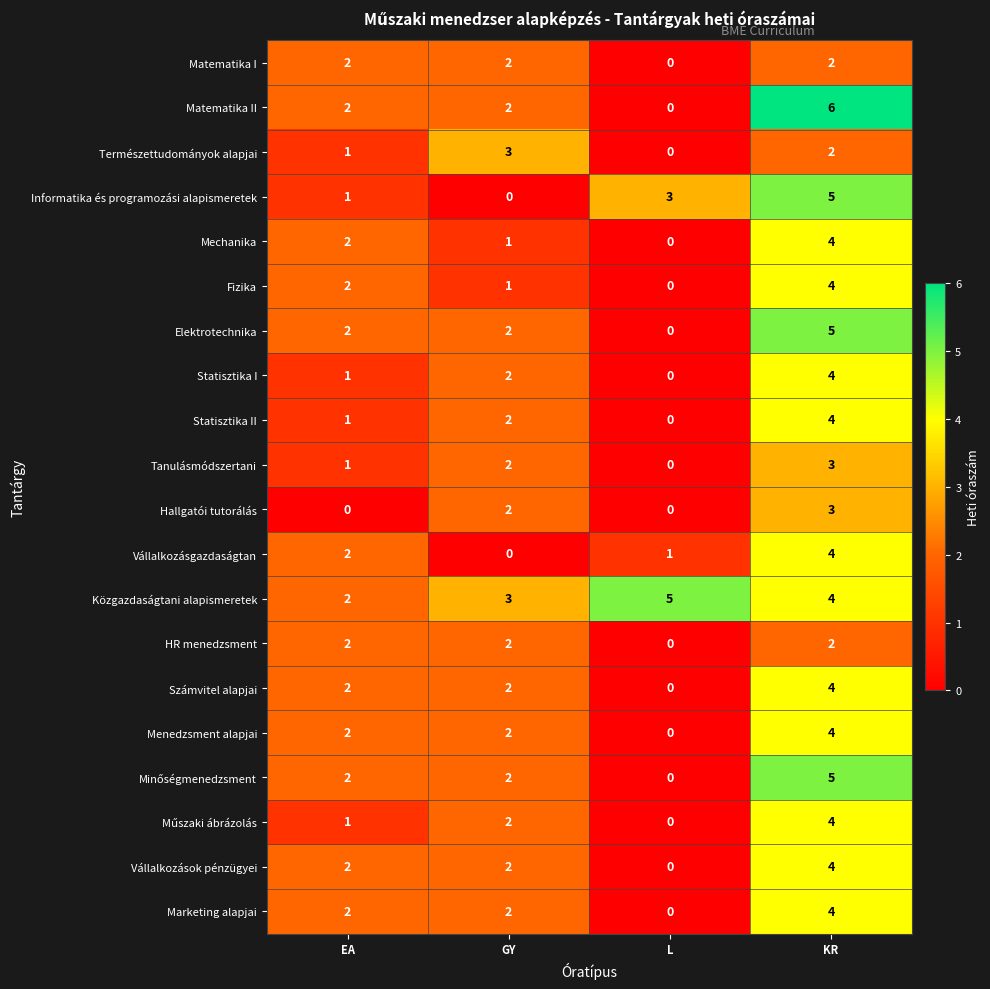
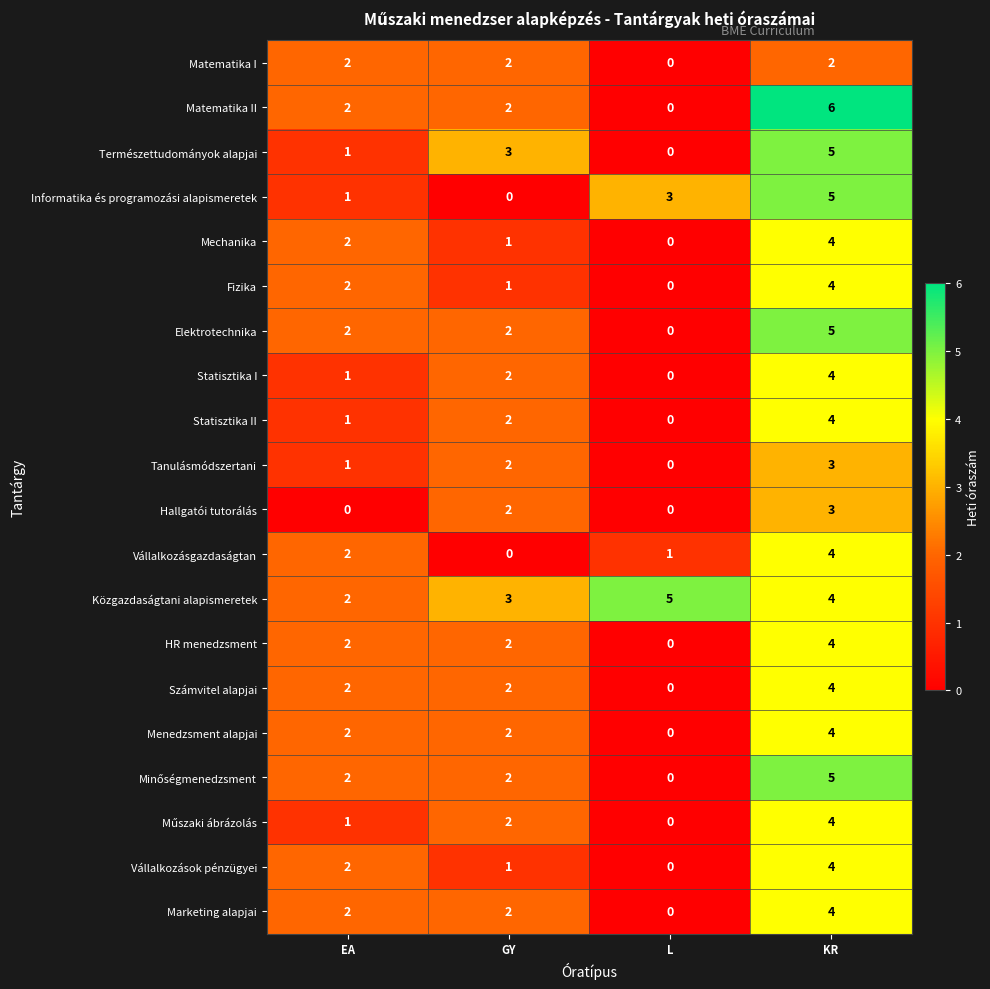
  {
    "Matematika I": {
      "EA": 2,
      "GY": 2,
      "L": 0,
      "KR": 2
    },
    "Matematika II": {
      "EA": 2,
      "GY": 2,
      "L": 0,
      "KR": 6
    },
    "Természettudományok alapjai": {
      "EA": 1,
      "GY": 3,
      "L": 0,
-     "KR": 2
+     "KR": 5
    },
    "Informatika és programozási alapismeretek": {
      "EA": 1,
      "GY": 0,
      "L": 3,
      "KR": 5
    },
    "Mechanika": {
      "EA": 2,
      "GY": 1,
      "L": 0,
      "KR": 4
    },
    "Fizika": {
      "EA": 2,
      "GY": 1,
      "L": 0,
      "KR": 4
    },
    "Elektrotechnika": {
      "EA": 2,
      "GY": 2,
      "L": 0,
      "KR": 5
    },
    "Statisztika I": {
      "EA": 1,
      "GY": 2,
      "L": 0,
      "KR": 4
    },
    "Statisztika II": {
      "EA": 1,
      "GY": 2,
      "L": 0,
      "KR": 4
    },
    "Tanulásmódszertani": {
      "EA": 1,
      "GY": 2,
      "L": 0,
      "KR": 3
    },
    "Hallgatói tutorálás": {
      "EA": 0,
      "GY": 2,
      "L": 0,
      "KR": 3
    },
    "Vállalkozásgazdaságtan": {
      "EA": 2,
      "GY": 0,
      "L": 1,
      "KR": 4
    },
    "Közgazdaságtani alapismeretek": {
      "EA": 2,
      "GY": 3,
      "L": 5,
      "KR": 4
    },
    "HR menedzsment": {
      "EA": 2,
      "GY": 2,
      "L": 0,
-     "KR": 2
+     "KR": 4
    },
    "Számvitel alapjai": {
      "EA": 2,
      "GY": 2,
      "L": 0,
      "KR": 4
    },
    "Menedzsment alapjai": {
      "EA": 2,
      "GY": 2,
      "L": 0,
      "KR": 4
    },
    "Minőségmenedzsment": {
      "EA": 2,
      "GY": 2,
      "L": 0,
      "KR": 5
    },
    "Műszaki ábrázolás": {
      "EA": 1,
      "GY": 2,
      "L": 0,
      "KR": 4
    },
    "Vállalkozások pénzügyei": {
      "EA": 2,
-     "GY": 2,
+     "GY": 1,
      "L": 0,
      "KR": 4
    },
    "Marketing alapjai": {
      "EA": 2,
      "GY": 2,
      "L": 0,
      "KR": 4
    }
  }
